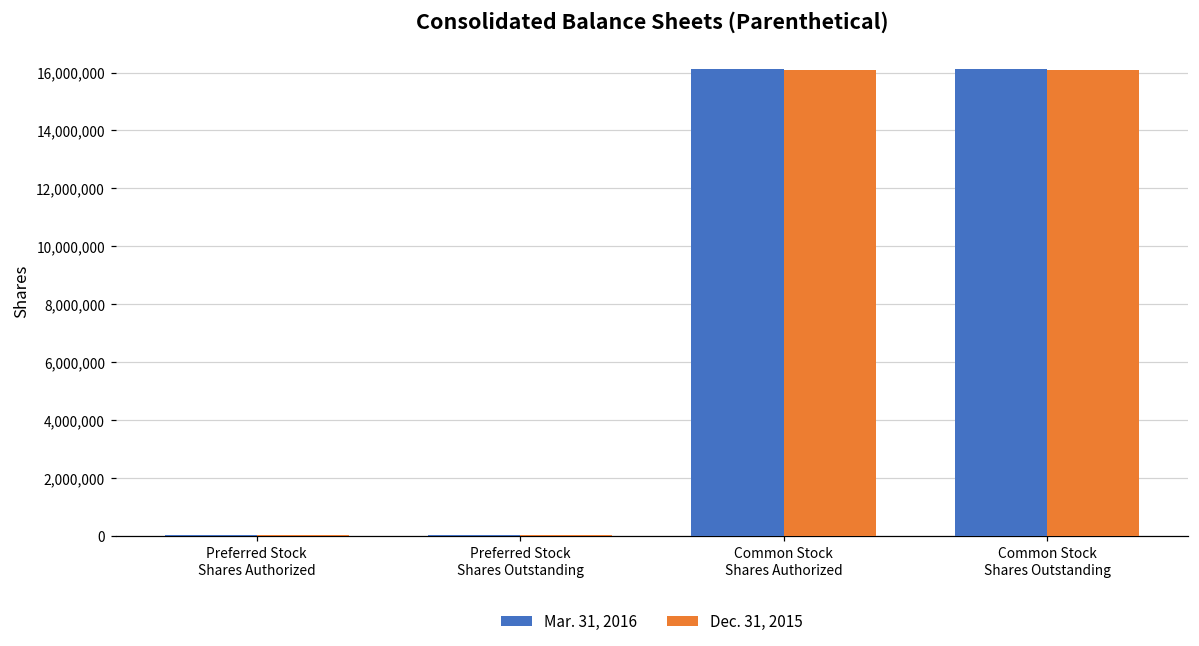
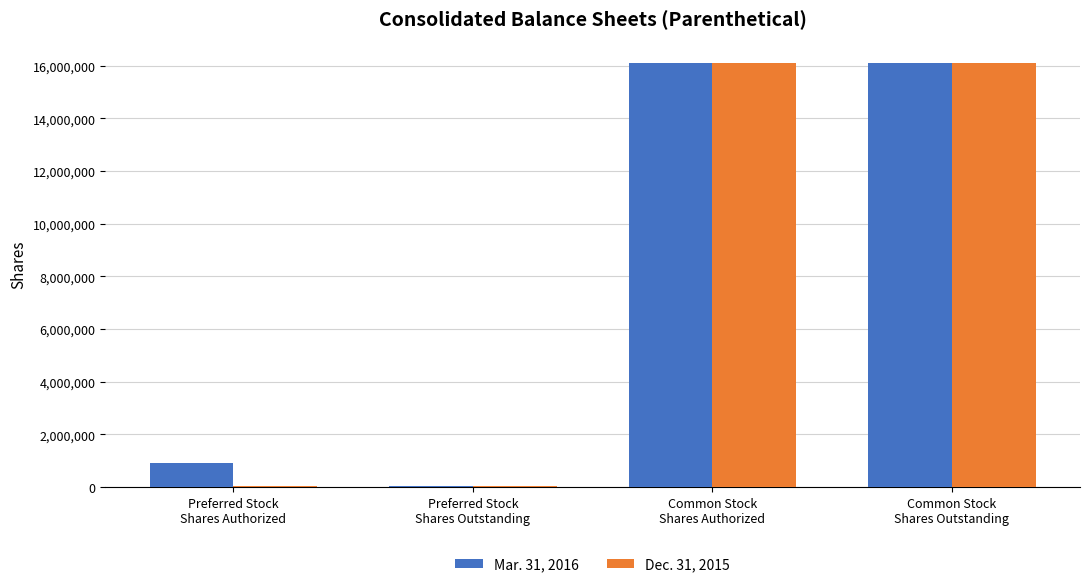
  {
    "Mar. 31, 2016": {
-     "Preferred Stock Shares Authorized": "0",
+     "Preferred Stock Shares Authorized": "900,000",
      "Common Stock Shares Authorized": "16,100,000",
      "Common Stock Shares Outstanding": "16,100,000"
    },
    "Dec. 31, 2015": {
      "Common Stock Shares Authorized": "16,100,000",
      "Common Stock Shares Outstanding": "16,100,000"
    }
  }
